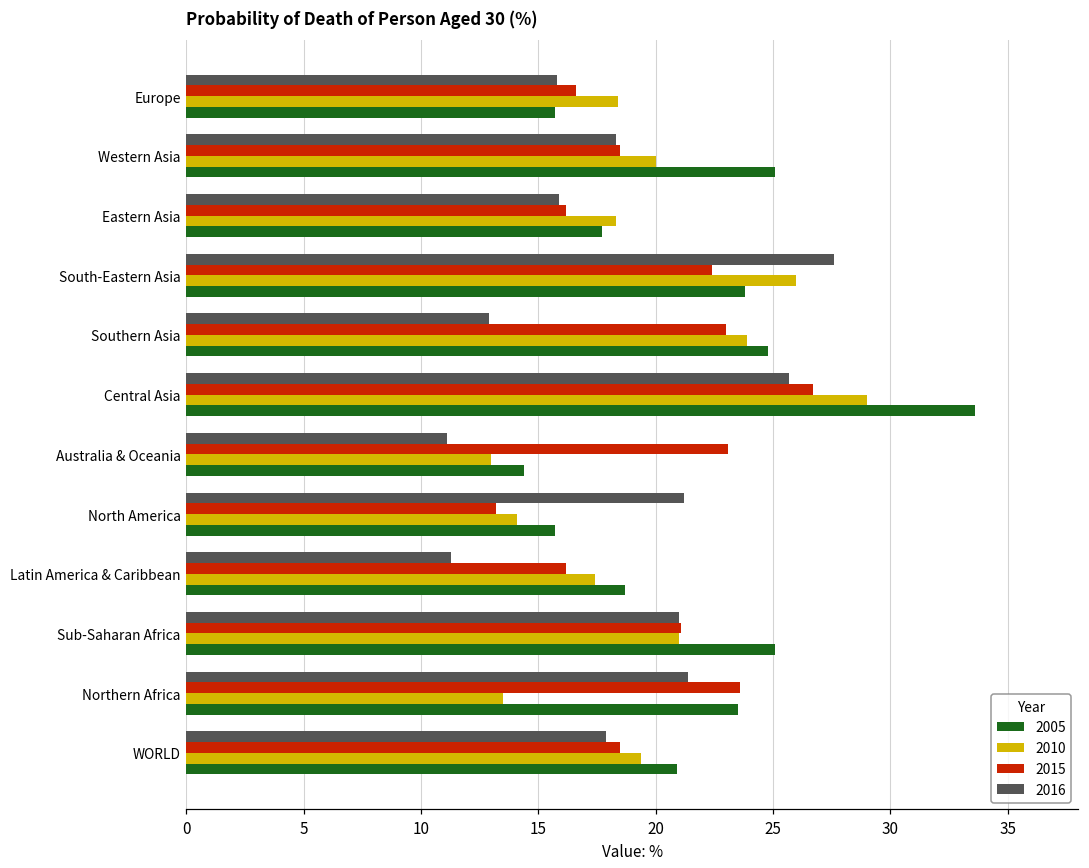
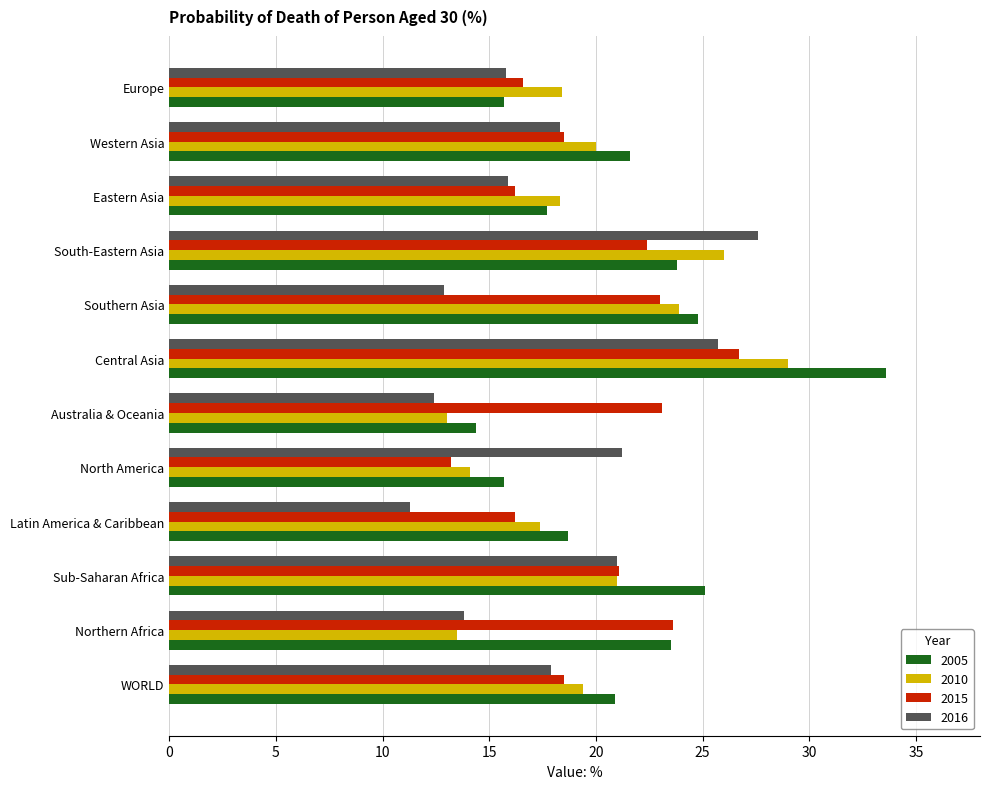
  {
    "2005": {
      "Europe": 15.7,
-     "Western Asia": 25.1,
+     "Western Asia": 21.6,
      "Eastern Asia": 17.7,
      "South-Eastern Asia": 23.8,
      "Southern Asia": 24.8,
      "Central Asia": 33.6,
      "Australia & Oceania": 14.4,
      "North America": 15.7,
      "Latin America & Caribbean": 18.7,
      "Sub-Saharan Africa": 25.1,
      "Northern Africa": 23.5,
      "WORLD": 20.9
    },
    "2010": {
      "Europe": 18.4,
      "Western Asia": 20.0,
      "Eastern Asia": 18.3,
      "South-Eastern Asia": 26.0,
      "Southern Asia": 23.9,
      "Central Asia": 29.0,
      "Australia & Oceania": 13.0,
      "North America": 14.1,
      "Latin America & Caribbean": 17.4,
      "Sub-Saharan Africa": 21.0,
      "Northern Africa": 13.5,
      "WORLD": 19.4
    },
    "2015": {
      "Europe": 16.6,
      "Western Asia": 18.5,
      "Eastern Asia": 16.2,
      "South-Eastern Asia": 22.4,
      "Southern Asia": 23.0,
      "Central Asia": 26.7,
      "Australia & Oceania": 23.1,
      "North America": 13.2,
      "Latin America & Caribbean": 16.2,
      "Sub-Saharan Africa": 21.1,
      "Northern Africa": 23.6,
      "WORLD": 18.5
    },
    "2016": {
      "Europe": 15.8,
      "Western Asia": 18.3,
      "Eastern Asia": 15.9,
      "South-Eastern Asia": 27.6,
      "Southern Asia": 12.9,
      "Central Asia": 25.7,
-     "Australia & Oceania": 11.1,
+     "Australia & Oceania": 12.4,
      "North America": 21.2,
      "Latin America & Caribbean": 11.3,
      "Sub-Saharan Africa": 21.0,
-     "Northern Africa": 21.4,
+     "Northern Africa": 13.8,
      "WORLD": 17.9
    }
  }
